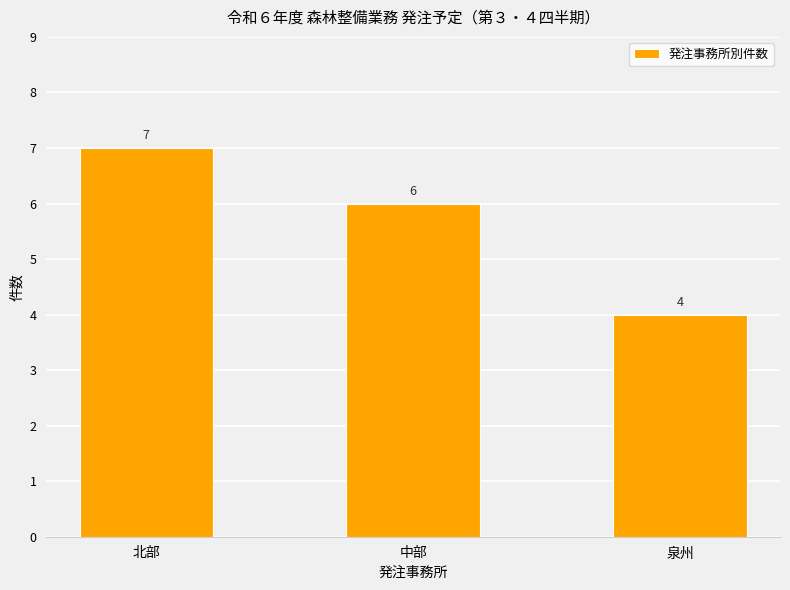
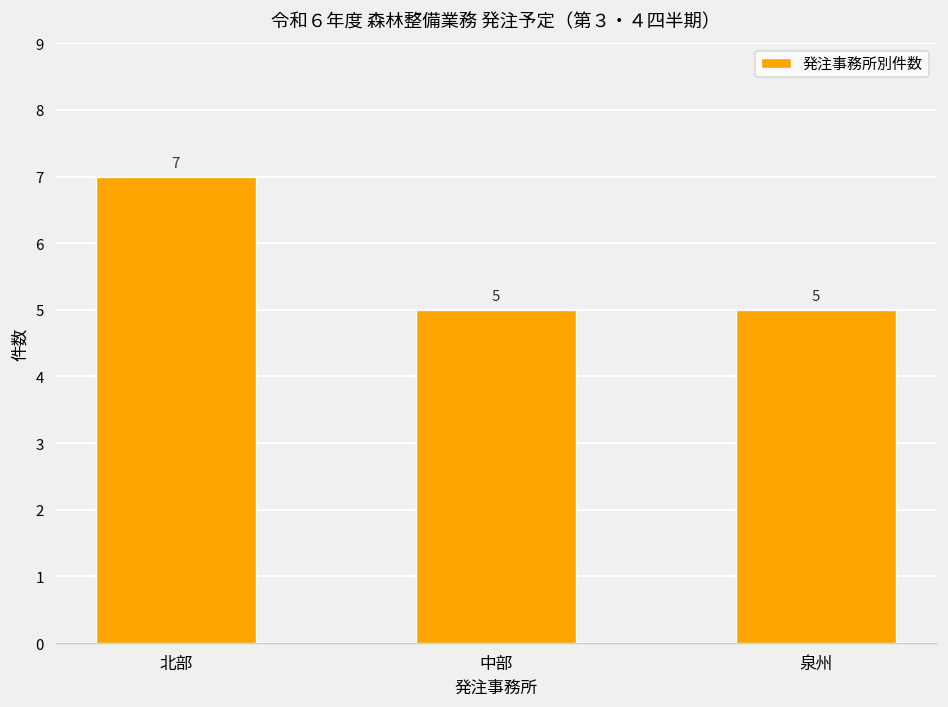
  {
    "北部": 7,
-   "中部": 6,
-   "泉州": 4
+   "中部": 5,
+   "泉州": 5
  }
